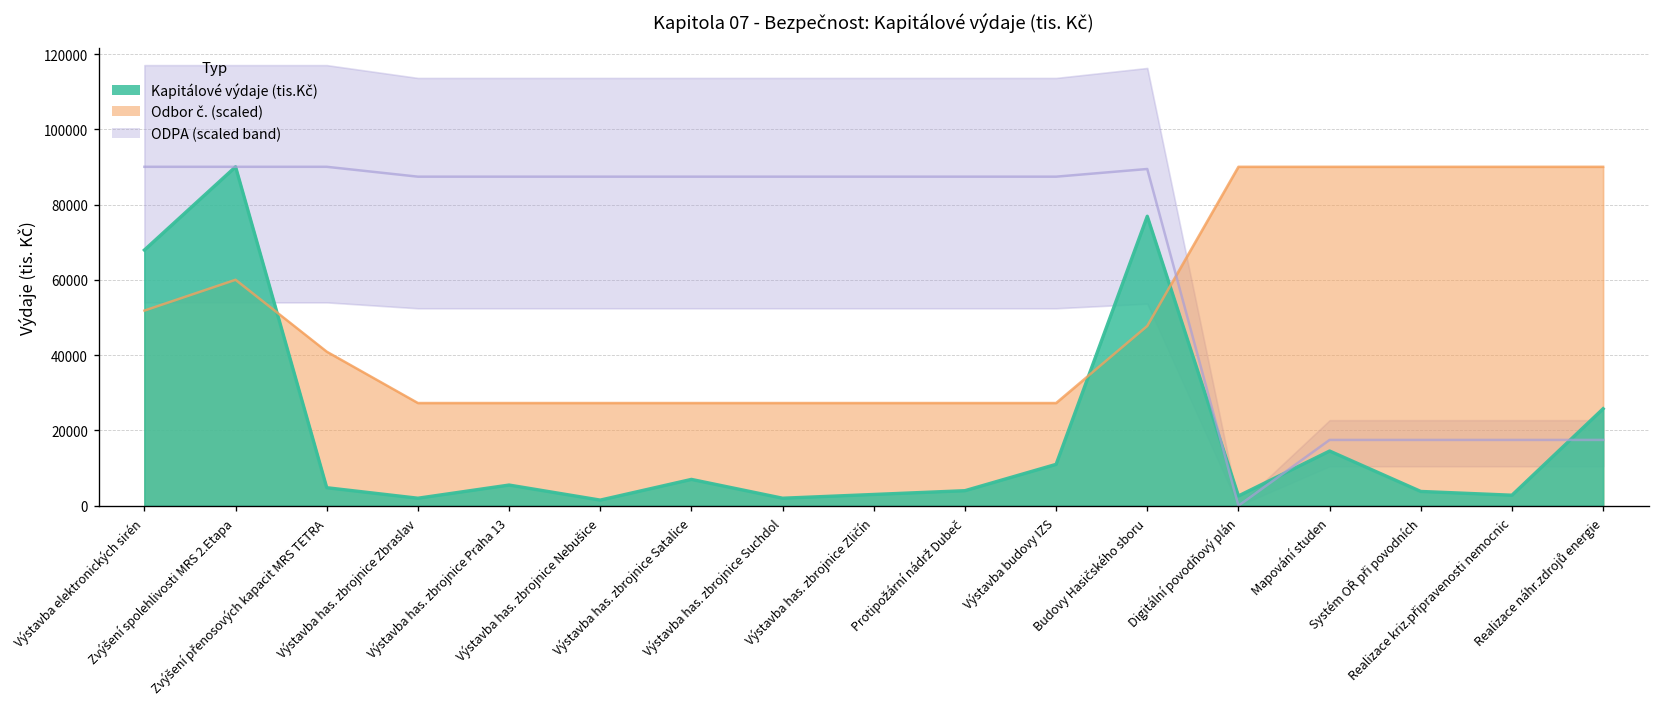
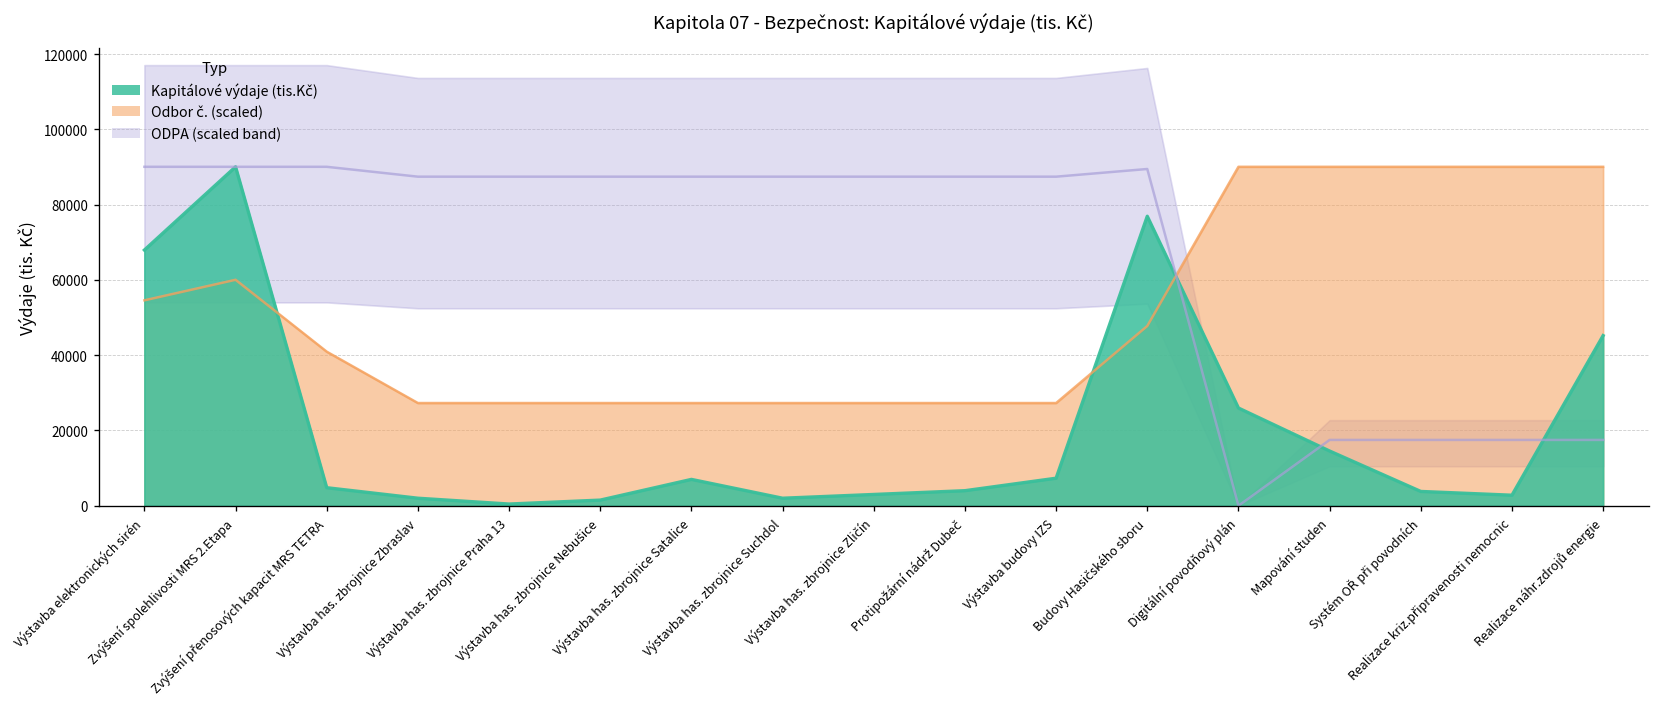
  {
    "Odbor č. (scaled)": {
-     "Výstavba elektronických sirén": 52000,
+     "Výstavba elektronických sirén": 55000,
      "Zvýšení spolehlivosti MRS 2.Etapa": 60000,
      "Zvýšení přenosových kapacit MRS TETRA": 41000,
      "Výstavba has. zbrojnice Zbraslav": 27000,
      "Výstavba has. zbrojnice Praha 13": 27000,
      "Výstavba has. zbrojnice Nebušice": 27000,
      "Výstavba has. zbrojnice Satalice": 27000,
      "Výstavba has. zbrojnice Suchdol": 27000,
      "Výstavba has. zbrojnice Zličín": 27000,
      "Protipožární nádrž Dubeč": 27000,
      "Výstavba budovy IZS": 27000,
      "Budovy Hasičského sboru": 48000,
      "Digitální povodňový plán": 90000,
      "Mapování studen": 90000,
      "Systém OŘ při povodních": 90000,
      "Realizace kriz.připravenosti nemocnic": 90000,
      "Realizace náhr.zdrojů energie": 90000
    },
    "Kapitálové výdaje (tis.Kč)": {
      "Výstavba elektronických sirén": 68000,
      "Zvýšení přenosových kapacit MRS TETRA": 5000,
      "Výstavba has. zbrojnice Zbraslav": 2000,
-     "Výstavba has. zbrojnice Praha 13": 6000,
+     "Výstavba has. zbrojnice Praha 13": 0,
      "Výstavba has. zbrojnice Nebušice": 2000,
      "Výstavba has. zbrojnice Satalice": 7000,
      "Výstavba has. zbrojnice Suchdol": 2000,
      "Výstavba has. zbrojnice Zličín": 3000,
      "Protipožární nádrž Dubeč": 4000,
-     "Výstavba budovy IZS": 11000,
+     "Výstavba budovy IZS": 7000,
      "Budovy Hasičského sboru": 77000,
-     "Digitální povodňový plán": 3000,
+     "Digitální povodňový plán": 26000,
      "Mapování studen": 15000,
      "Systém OŘ při povodních": 4000,
      "Realizace kriz.připravenosti nemocnic": 3000,
-     "Realizace náhr.zdrojů energie": 26000
+     "Realizace náhr.zdrojů energie": 45000
    }
  }
